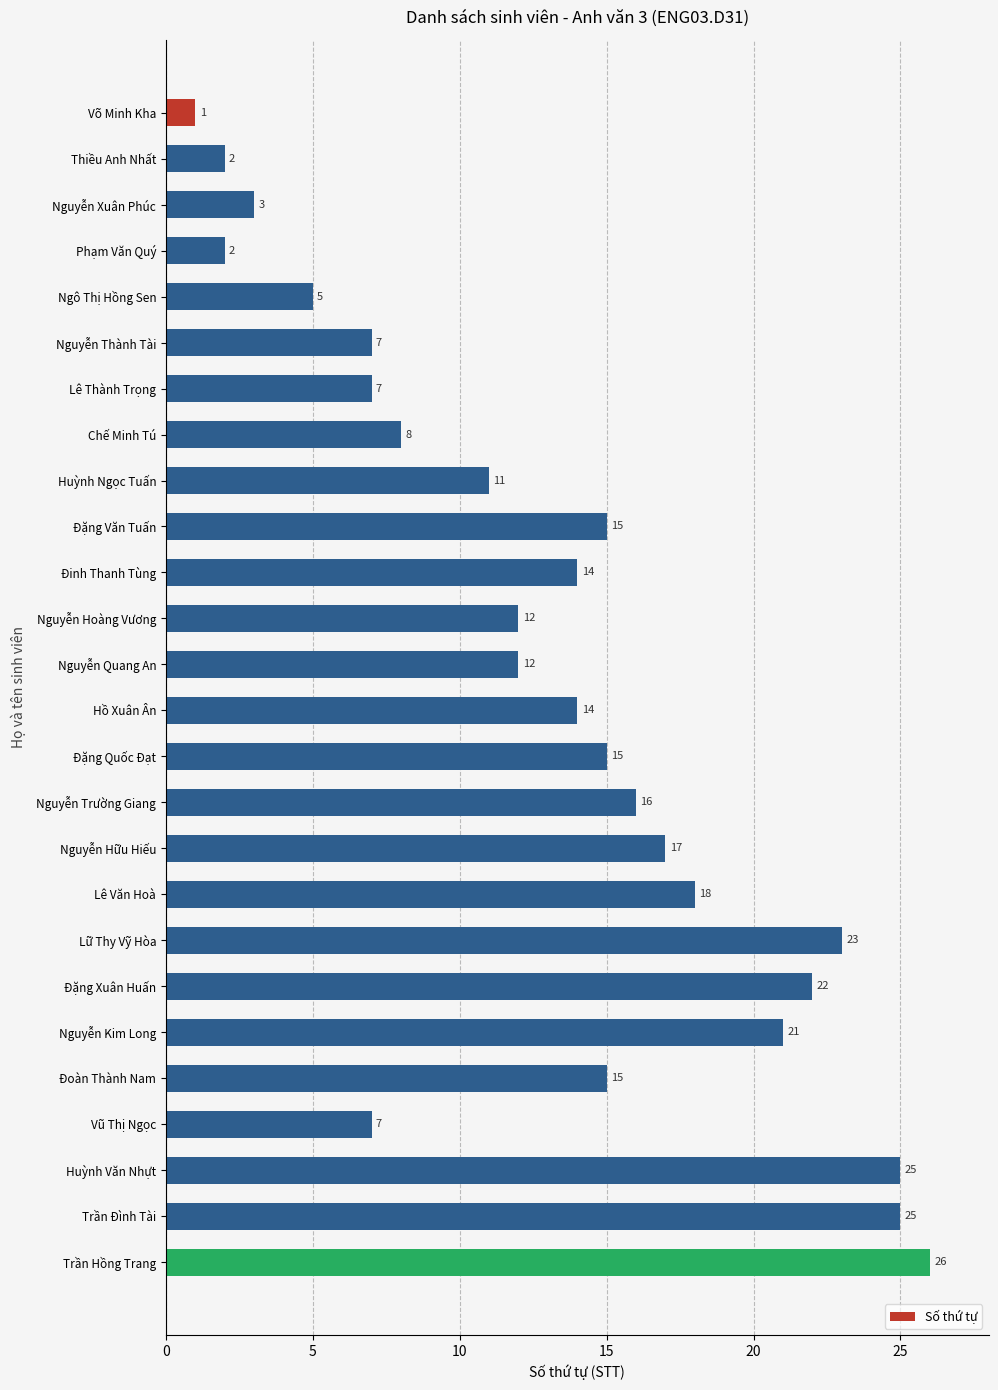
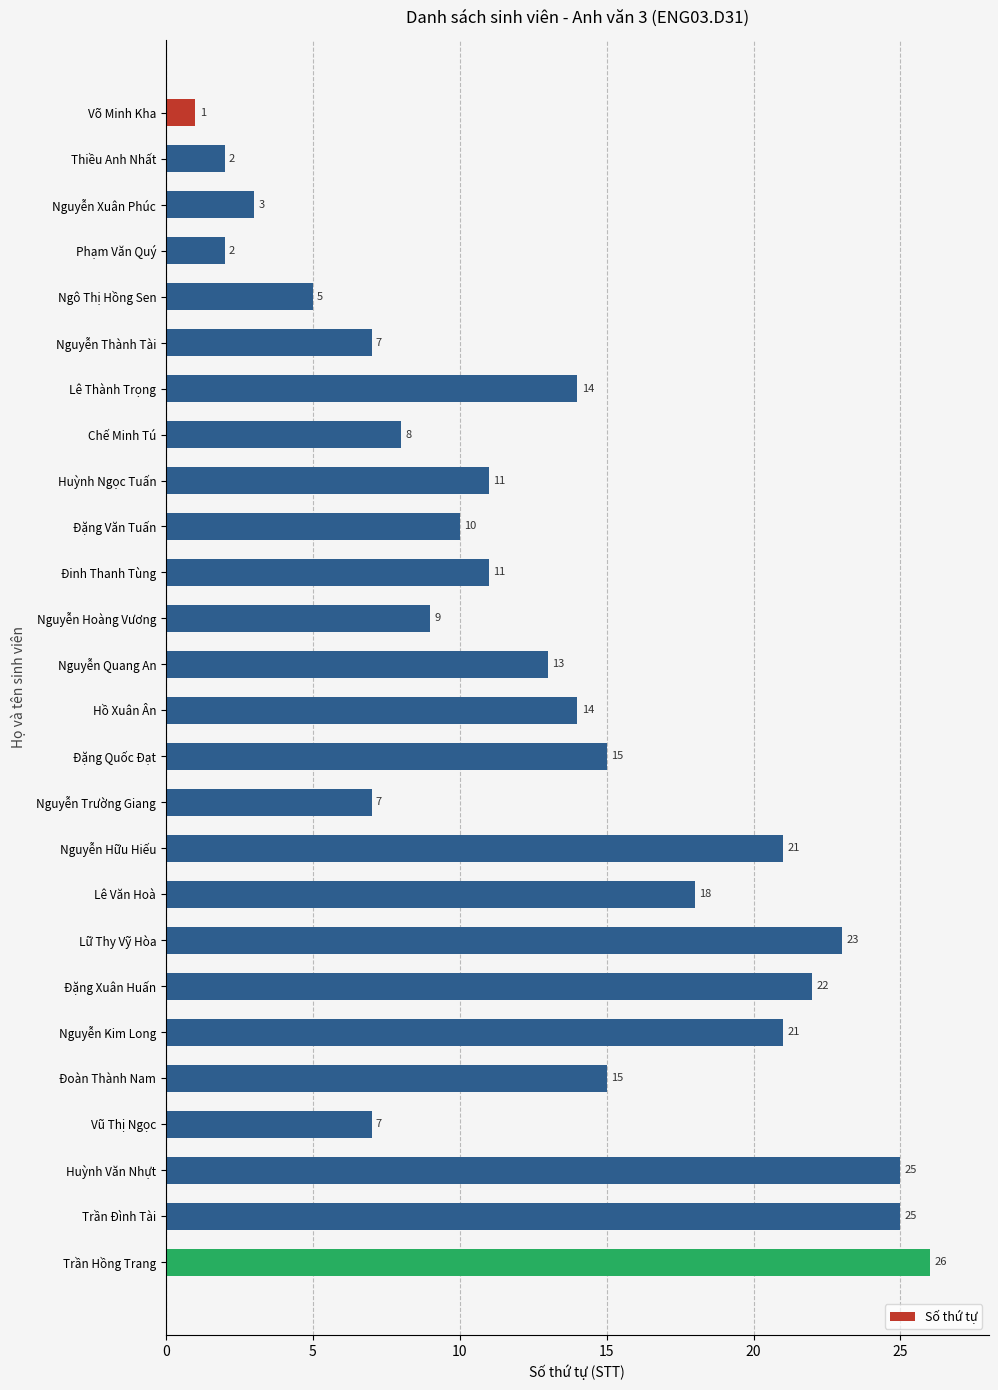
  {
    "Võ Minh Kha": 1,
    "Thiều Anh Nhất": 2,
    "Nguyễn Xuân Phúc": 3,
    "Phạm Văn Quý": 2,
    "Ngô Thị Hồng Sen": 5,
    "Nguyễn Thành Tài": 7,
-   "Lê Thành Trọng": 7,
+   "Lê Thành Trọng": 14,
    "Chế Minh Tú": 8,
    "Huỳnh Ngọc Tuấn": 11,
-   "Đặng Văn Tuấn": 15,
-   "Đinh Thanh Tùng": 14,
-   "Nguyễn Hoàng Vương": 12,
-   "Nguyễn Quang An": 12,
+   "Đặng Văn Tuấn": 10,
+   "Đinh Thanh Tùng": 11,
+   "Nguyễn Hoàng Vương": 9,
+   "Nguyễn Quang An": 13,
    "Hồ Xuân Ân": 14,
    "Đặng Quốc Đạt": 15,
-   "Nguyễn Trường Giang": 16,
-   "Nguyễn Hữu Hiếu": 17,
+   "Nguyễn Trường Giang": 7,
+   "Nguyễn Hữu Hiếu": 21,
    "Lê Văn Hoà": 18,
    "Lữ Thy Vỹ Hòa": 23,
    "Đặng Xuân Huấn": 22,
    "Nguyễn Kim Long": 21,
    "Đoàn Thành Nam": 15,
    "Vũ Thị Ngọc": 7,
    "Huỳnh Văn Nhựt": 25,
    "Trần Đình Tài": 25,
    "Trần Hồng Trang": 26
  }
